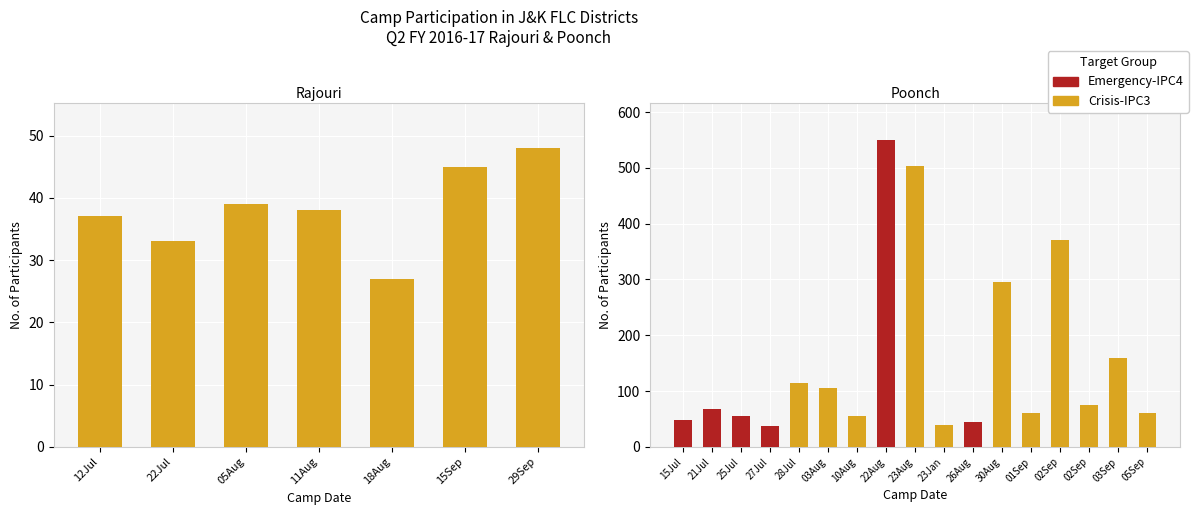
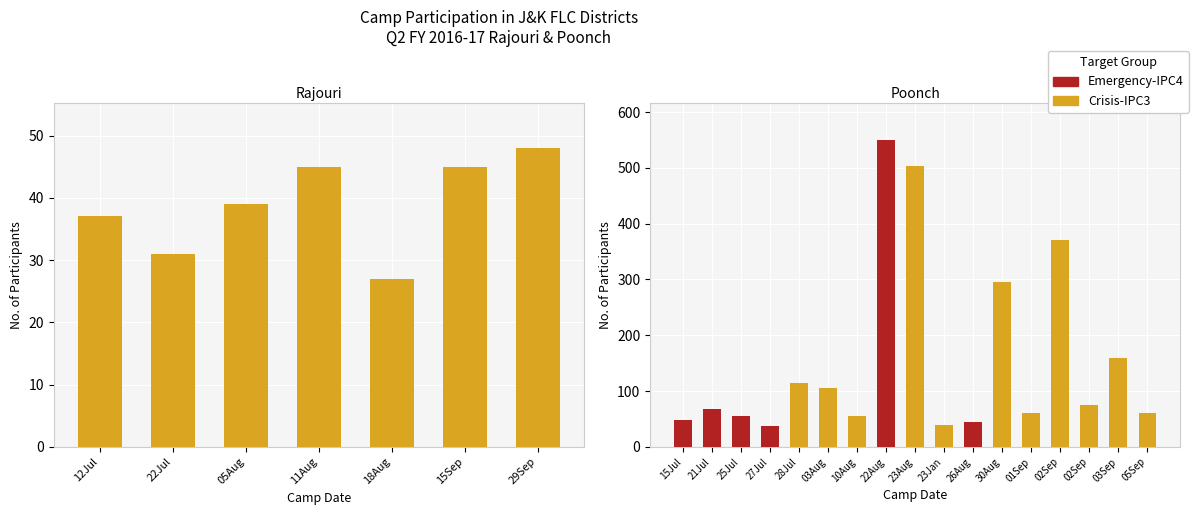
  {
    "Rajouri": {
      "12Jul": 37,
-     "22Jul": 33,
+     "22Jul": 31,
      "05Aug": 39,
-     "11Aug": 38,
+     "11Aug": 45,
      "18Aug": 27,
      "15Sep": 45,
      "29Sep": 48
    },
    "Poonch": {
      "15Jul": 50,
      "21Jul": 70,
      "25Jul": 60,
      "27Jul": 40,
      "28Jul": 120,
      "03Aug": 110,
      "10Aug": 60,
      "22Aug": 550,
      "23Aug": 500,
      "23Jan": 40,
      "26Aug": 50,
      "30Aug": 300,
      "01Sep": 60,
      "03Sep": 160,
      "05Sep": 60
    }
  }
